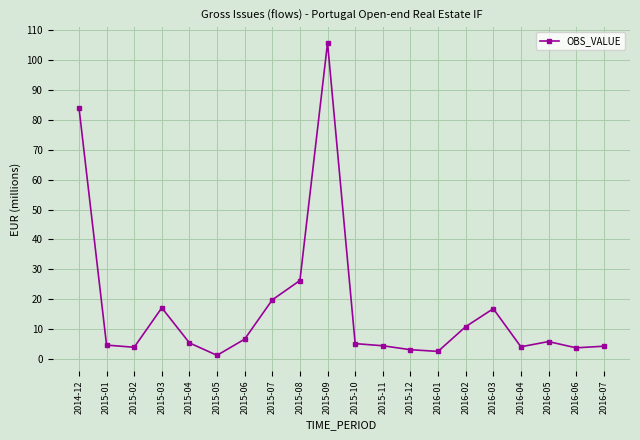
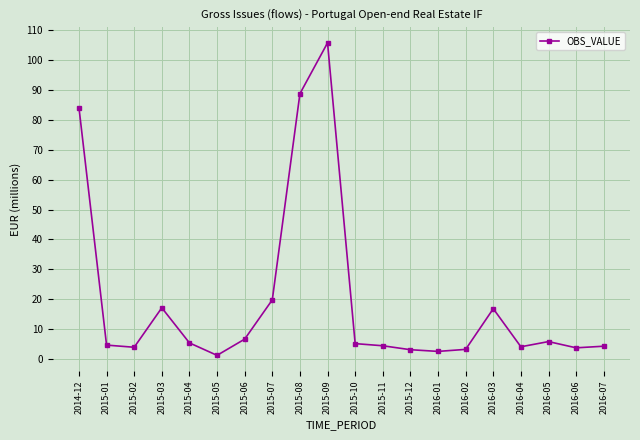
  {
    "2014-12": 84,
    "2015-01": 5,
    "2015-02": 4,
    "2015-03": 17,
    "2015-04": 5,
    "2015-05": 1,
    "2015-06": 7,
    "2015-07": 20,
-   "2015-08": 26,
+   "2015-08": 89,
    "2015-09": 106,
    "2015-10": 5,
    "2015-11": 4,
    "2015-12": 3,
    "2016-01": 3,
-   "2016-02": 11,
+   "2016-02": 3,
    "2016-03": 17,
    "2016-04": 4,
    "2016-05": 6,
    "2016-06": 4,
    "2016-07": 4
  }
